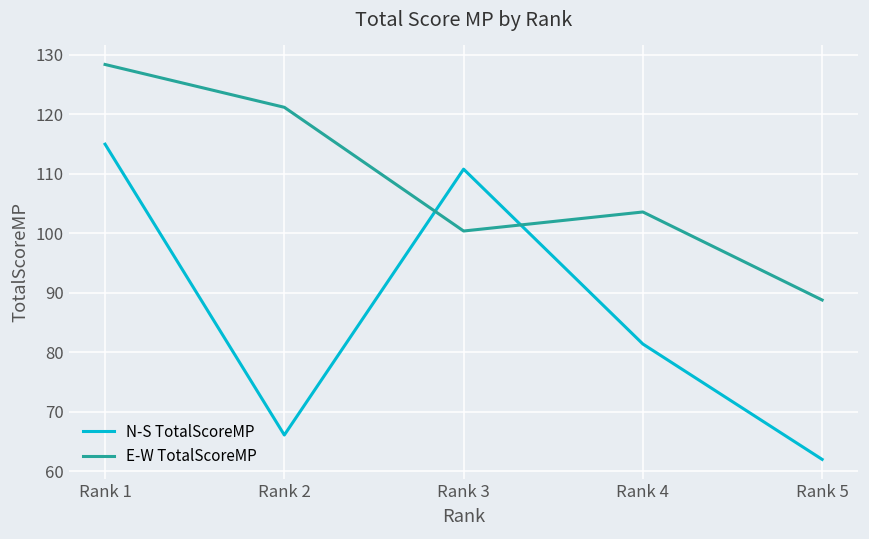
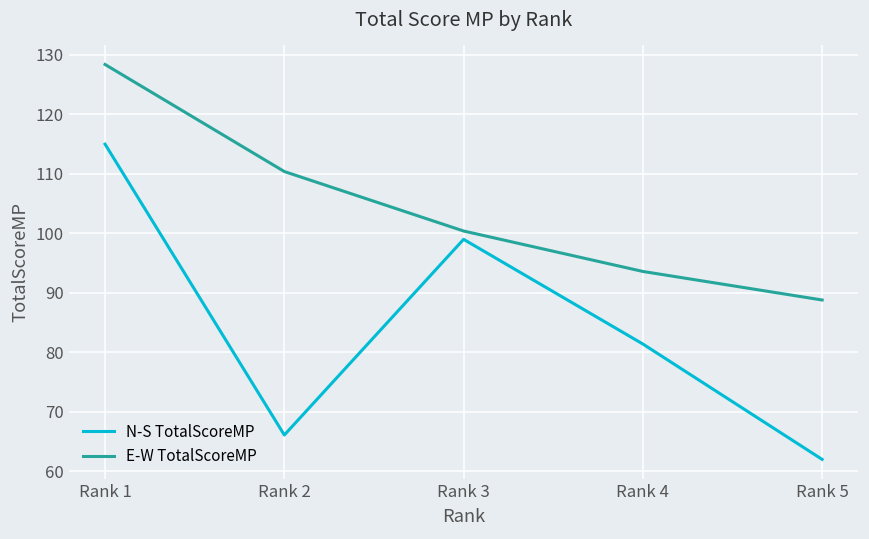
  {
    "N-S TotalScoreMP": {
      "Rank 1": 115,
      "Rank 2": 66,
-     "Rank 3": 111,
+     "Rank 3": 99,
      "Rank 4": 81,
      "Rank 5": 62
    },
    "E-W TotalScoreMP": {
      "Rank 1": 128,
-     "Rank 2": 121,
+     "Rank 2": 110,
      "Rank 3": 100,
-     "Rank 4": 104,
+     "Rank 4": 94,
      "Rank 5": 89
    }
  }
